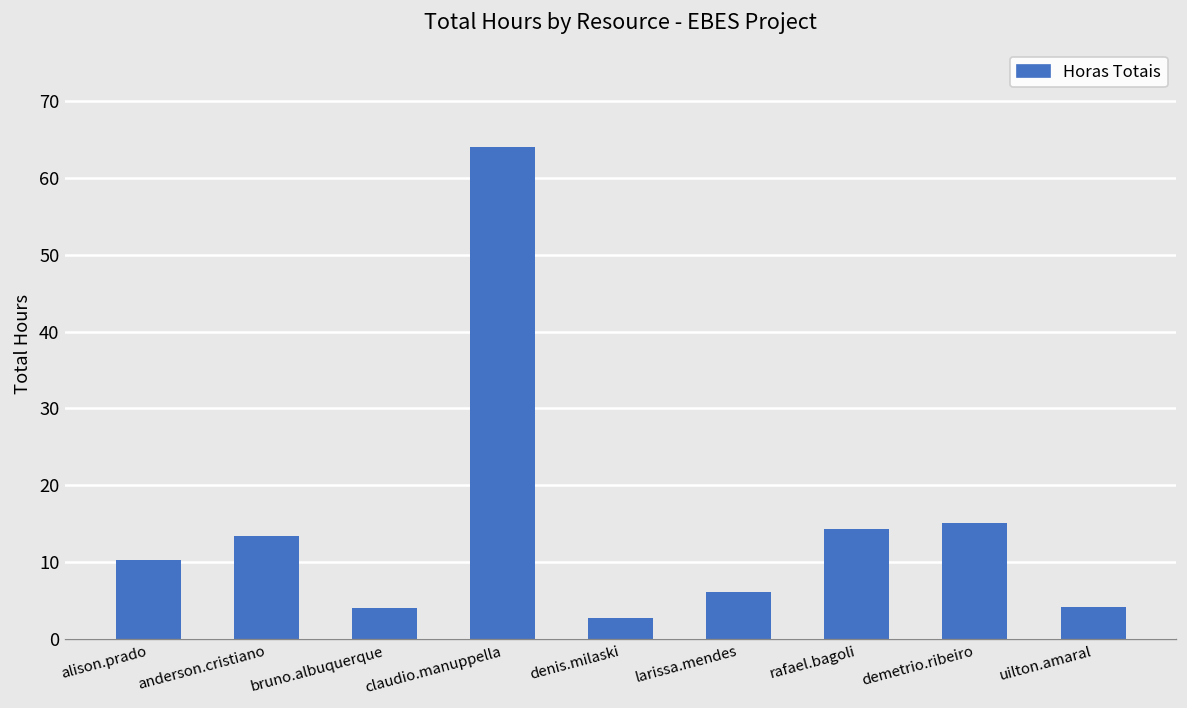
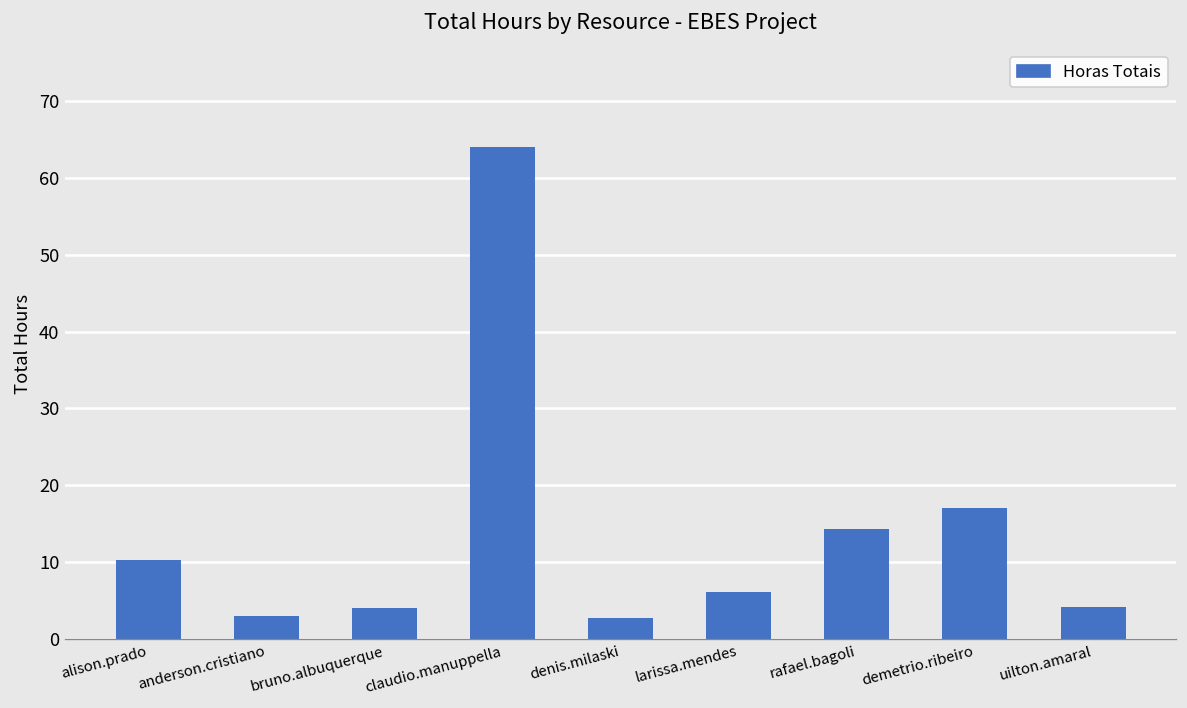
  {
    "alison.prado": 10,
-   "anderson.cristiano": 13,
+   "anderson.cristiano": 3,
    "bruno.albuquerque": 4,
    "claudio.manuppella": 64,
    "denis.milaski": 3,
    "larissa.mendes": 6,
    "rafael.bagoli": 14,
-   "demetrio.ribeiro": 15,
+   "demetrio.ribeiro": 17,
    "uilton.amaral": 4
  }
